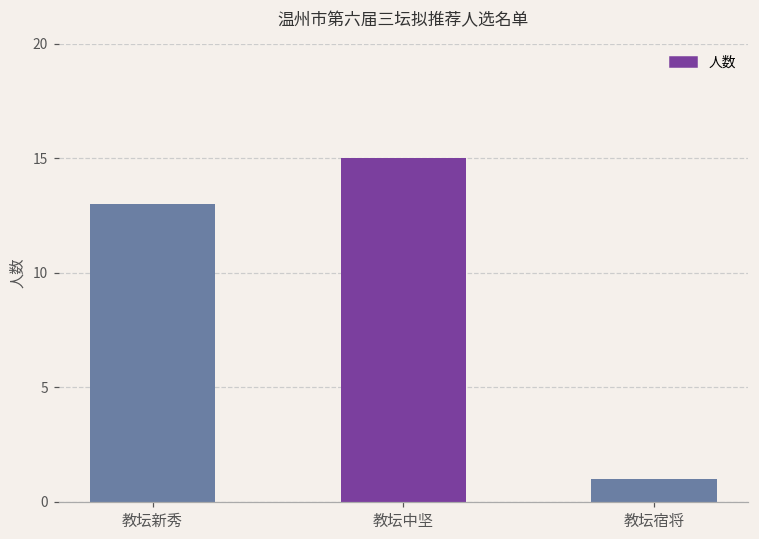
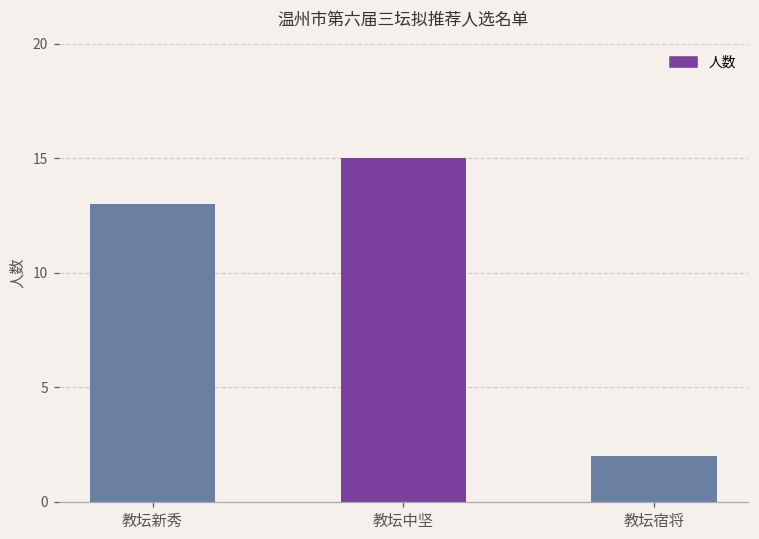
  {
    "教坛新秀": 13,
    "教坛中坚": 15,
-   "教坛宿将": 1
+   "教坛宿将": 2
  }
